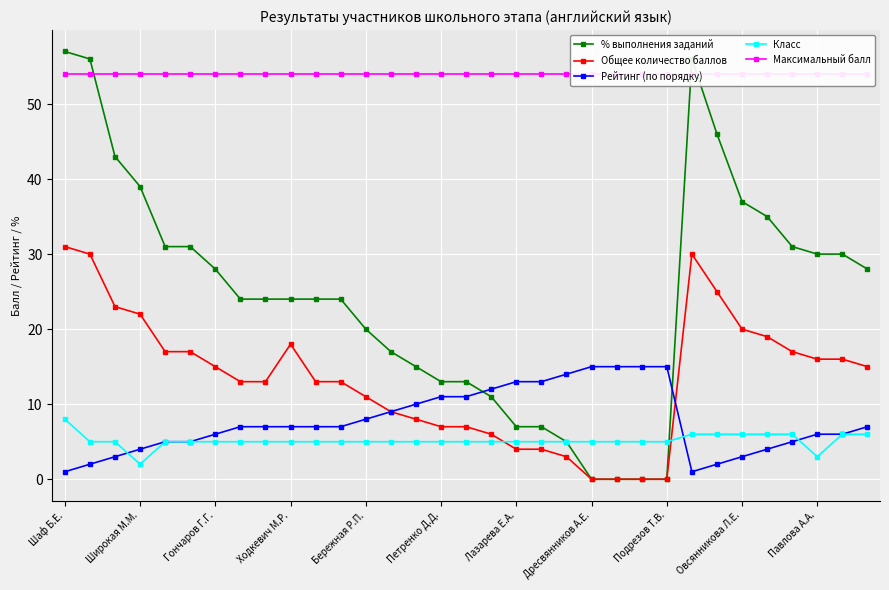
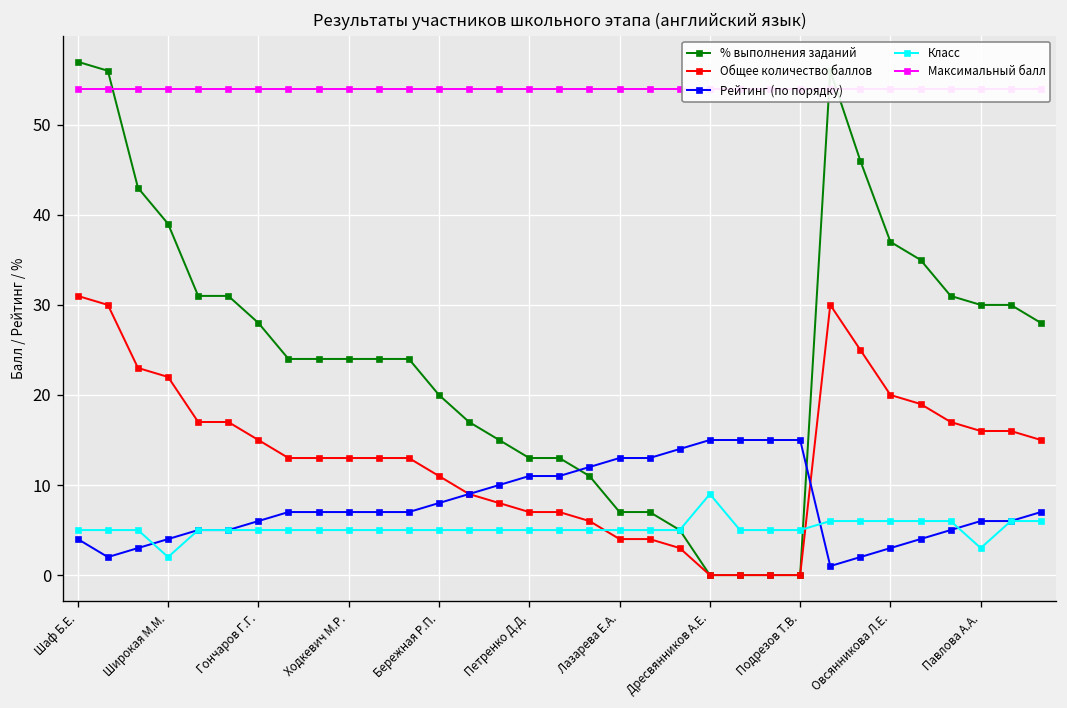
  {
    "% выполнения заданий": {
      "Шаф Б.Е.": 57,
      "Широкая М.М.": 39,
      "Гончаров Г.Г.": 28,
      "Ходкевич М.Р.": 24,
      "Бережная Р.П.": 20,
      "Петренко Д.Д.": 13,
      "Лазарева Е.А.": 7,
      "Овсянникова Л.Е.": 37,
      "Павлова А.А.": 30
    },
    "Общее количество баллов": {
      "Шаф Б.Е.": 31,
      "Широкая М.М.": 22,
      "Гончаров Г.Г.": 15,
-     "Ходкевич М.Р.": 18,
+     "Ходкевич М.Р.": 13,
      "Бережная Р.П.": 11,
      "Петренко Д.Д.": 7,
      "Лазарева Е.А.": 4,
      "Овсянникова Л.Е.": 20,
      "Павлова А.А.": 16
    },
    "Рейтинг (по порядку)": {
-     "Шаф Б.Е.": 1,
+     "Шаф Б.Е.": 4,
      "Широкая М.М.": 4,
      "Гончаров Г.Г.": 6,
      "Ходкевич М.Р.": 7,
      "Бережная Р.П.": 8,
      "Петренко Д.Д.": 11,
      "Лазарева Е.А.": 13,
      "Дресвянников А.Е.": 15,
      "Подрезов Т.В.": 15,
      "Овсянникова Л.Е.": 3,
      "Павлова А.А.": 6
    },
    "Класс": {
-     "Шаф Б.Е.": 8,
+     "Шаф Б.Е.": 5,
      "Широкая М.М.": 2,
      "Гончаров Г.Г.": 5,
      "Ходкевич М.Р.": 5,
      "Бережная Р.П.": 5,
      "Петренко Д.Д.": 5,
      "Лазарева Е.А.": 5,
-     "Дресвянников А.Е.": 5,
+     "Дресвянников А.Е.": 9,
      "Подрезов Т.В.": 5,
      "Овсянникова Л.Е.": 6,
      "Павлова А.А.": 3
    },
    "Максимальный балл": {
      "Шаф Б.Е.": 54,
      "Широкая М.М.": 54,
      "Гончаров Г.Г.": 54,
      "Ходкевич М.Р.": 54,
      "Бережная Р.П.": 54,
      "Петренко Д.Д.": 54,
      "Лазарева Е.А.": 54
    }
  }
